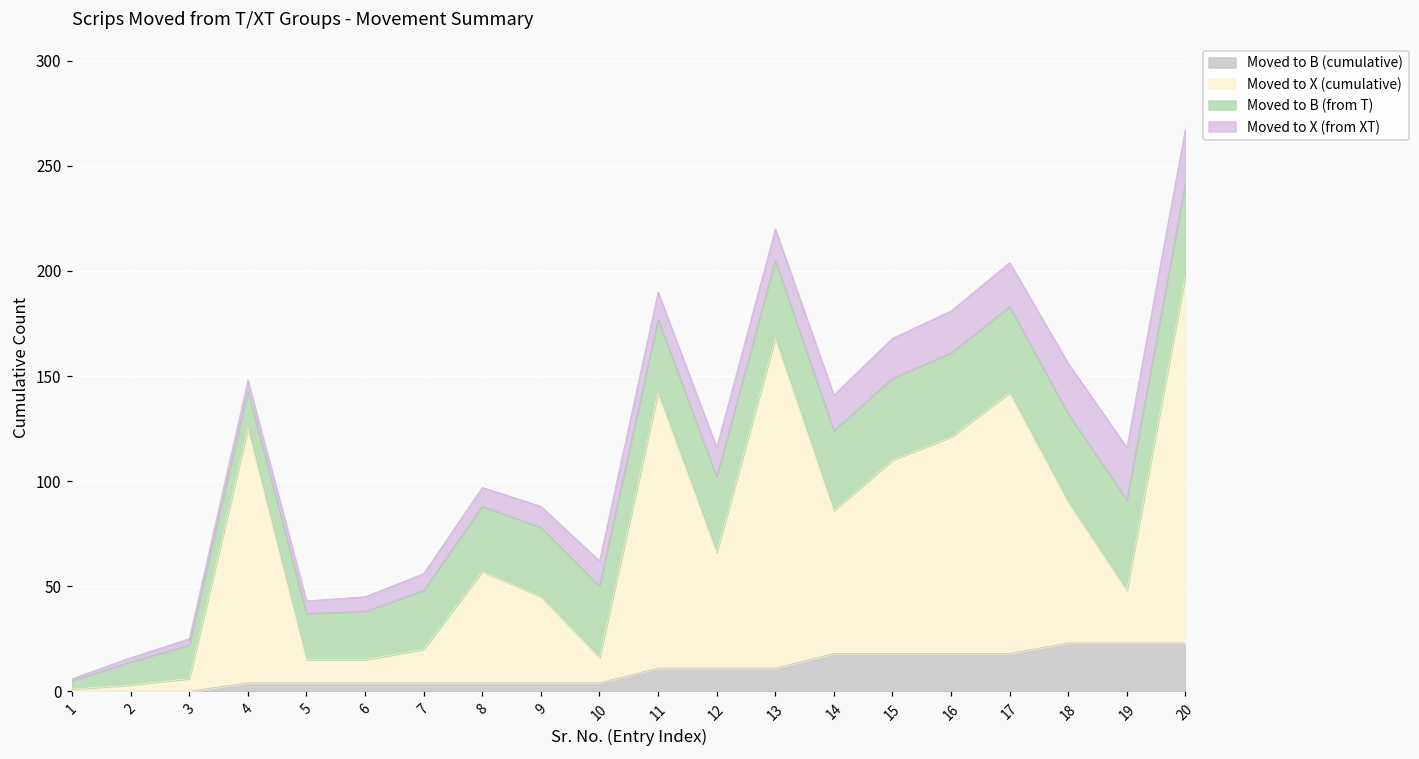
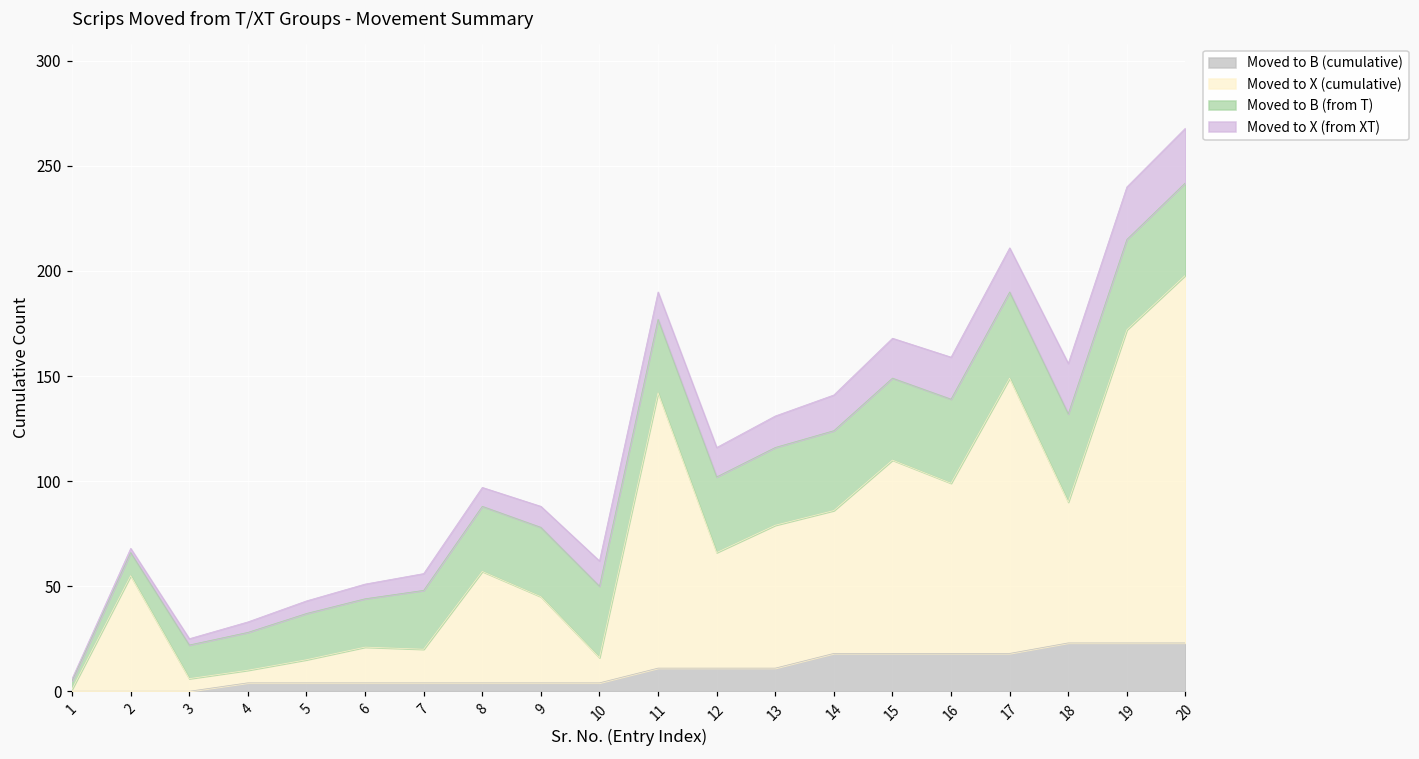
  {
    "Moved to X (cumulative)": {
-     "2": 3,
+     "2": 55,
      "3": 6,
-     "4": 121,
+     "4": 6,
      "5": 11,
-     "6": 11,
+     "6": 17,
      "7": 16,
      "8": 53,
      "9": 41,
      "10": 12,
      "11": 131,
      "12": 55,
-     "13": 157,
+     "13": 68,
      "14": 68,
      "15": 92,
-     "16": 103,
-     "17": 124,
+     "16": 81,
+     "17": 131,
      "18": 67,
-     "19": 25,
+     "19": 149,
      "20": 175
    }
  }
